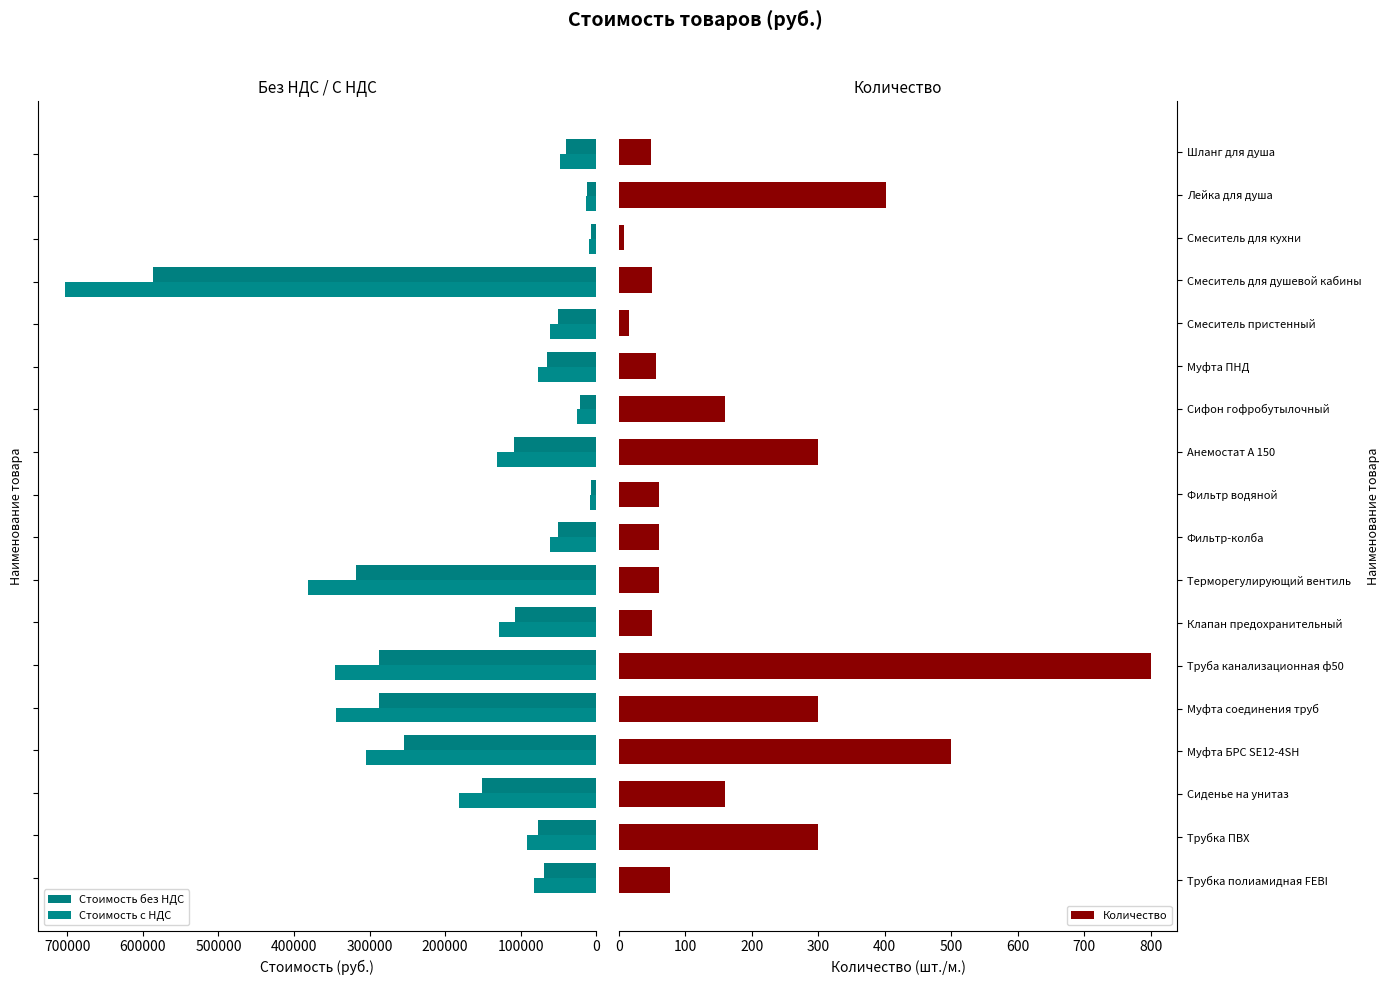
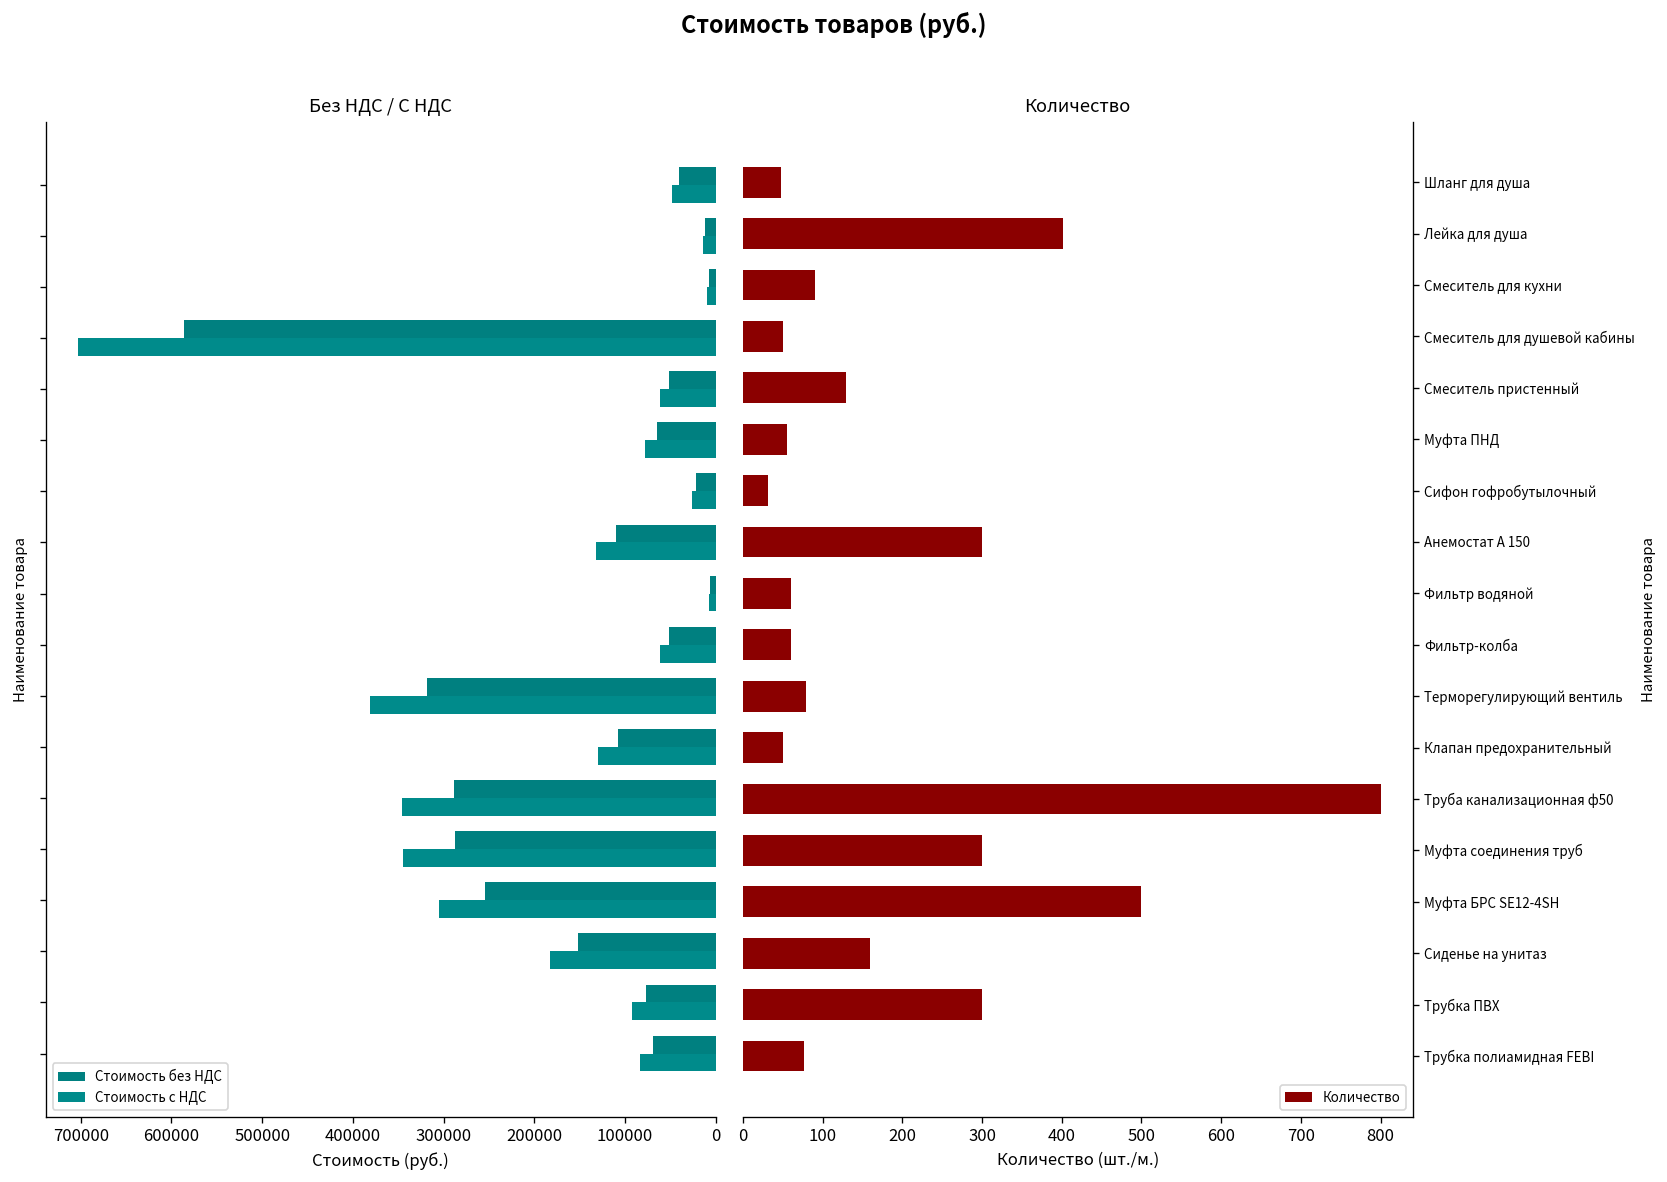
  {
    "Количество": {
      "Шланг для душа": 50,
      "Лейка для душа": 400,
-     "Смеситель для кухни": 10,
+     "Смеситель для кухни": 90,
      "Смеситель для душевой кабины": 50,
-     "Смеситель пристенный": 20,
+     "Смеситель пристенный": 130,
      "Муфта ПНД": 60,
-     "Сифон гофробутылочный": 160,
+     "Сифон гофробутылочный": 30,
      "Анемостат А 150": 300,
      "Фильтр водяной": 60,
      "Фильтр-колба": 60,
-     "Терморегулирующий вентиль": 60,
+     "Терморегулирующий вентиль": 80,
      "Клапан предохранительный": 50,
      "Труба канализационная ф50": 800,
      "Муфта соединения труб": 300,
      "Муфта БРС SE12-4SH": 500,
      "Сиденье на унитаз": 160,
      "Трубка ПВХ": 300,
      "Трубка полиамидная FEBI": 80
    }
  }
